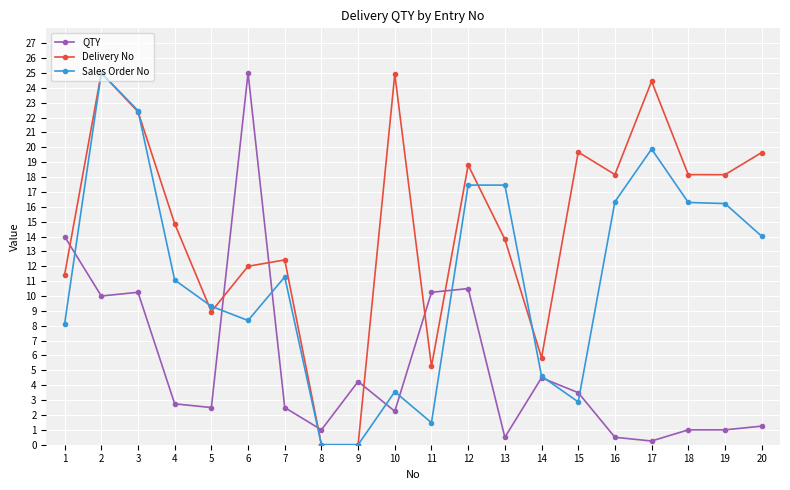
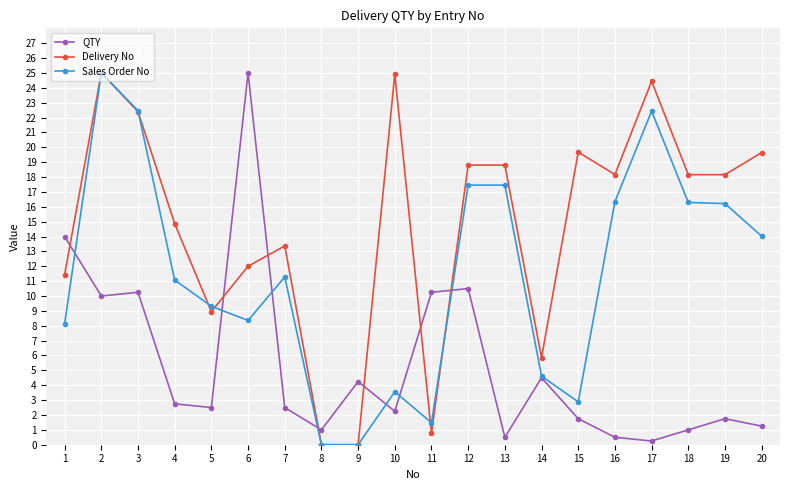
  {
    "QTY": {
      "1": 14.0,
      "2": 10.0,
      "3": 10.3,
      "4": 2.8,
      "5": 2.5,
      "6": 25.0,
      "7": 2.5,
      "8": 1.0,
      "9": 4.3,
      "10": 2.3,
      "11": 10.3,
      "12": 10.5,
      "13": 0.5,
-     "15": 3.5,
+     "15": 1.8,
      "16": 0.5,
      "17": 0.3,
      "18": 1.0,
-     "19": 1.0,
+     "19": 1.8,
      "20": 1.3
    },
    "Delivery No": {
      "1": 11.4,
      "4": 14.9,
      "5": 9.0,
      "6": 12.0,
-     "7": 12.4,
+     "7": 13.4,
      "10": 24.9,
-     "11": 5.3,
+     "11": 0.8,
      "12": 18.8,
-     "13": 13.8,
+     "13": 18.8,
      "14": 5.8,
      "15": 19.7,
      "16": 18.2,
      "17": 24.4,
      "18": 18.2,
      "19": 18.2,
      "20": 19.6
    },
    "Sales Order No": {
      "1": 8.1,
      "4": 11.1,
      "5": 9.3,
      "6": 8.4,
      "7": 11.3,
      "10": 3.6,
      "11": 1.5,
      "12": 17.5,
      "13": 17.5,
      "15": 2.9,
      "16": 16.3,
-     "17": 19.9,
+     "17": 22.4,
      "18": 16.3,
      "19": 16.2,
      "20": 14.0
    }
  }
